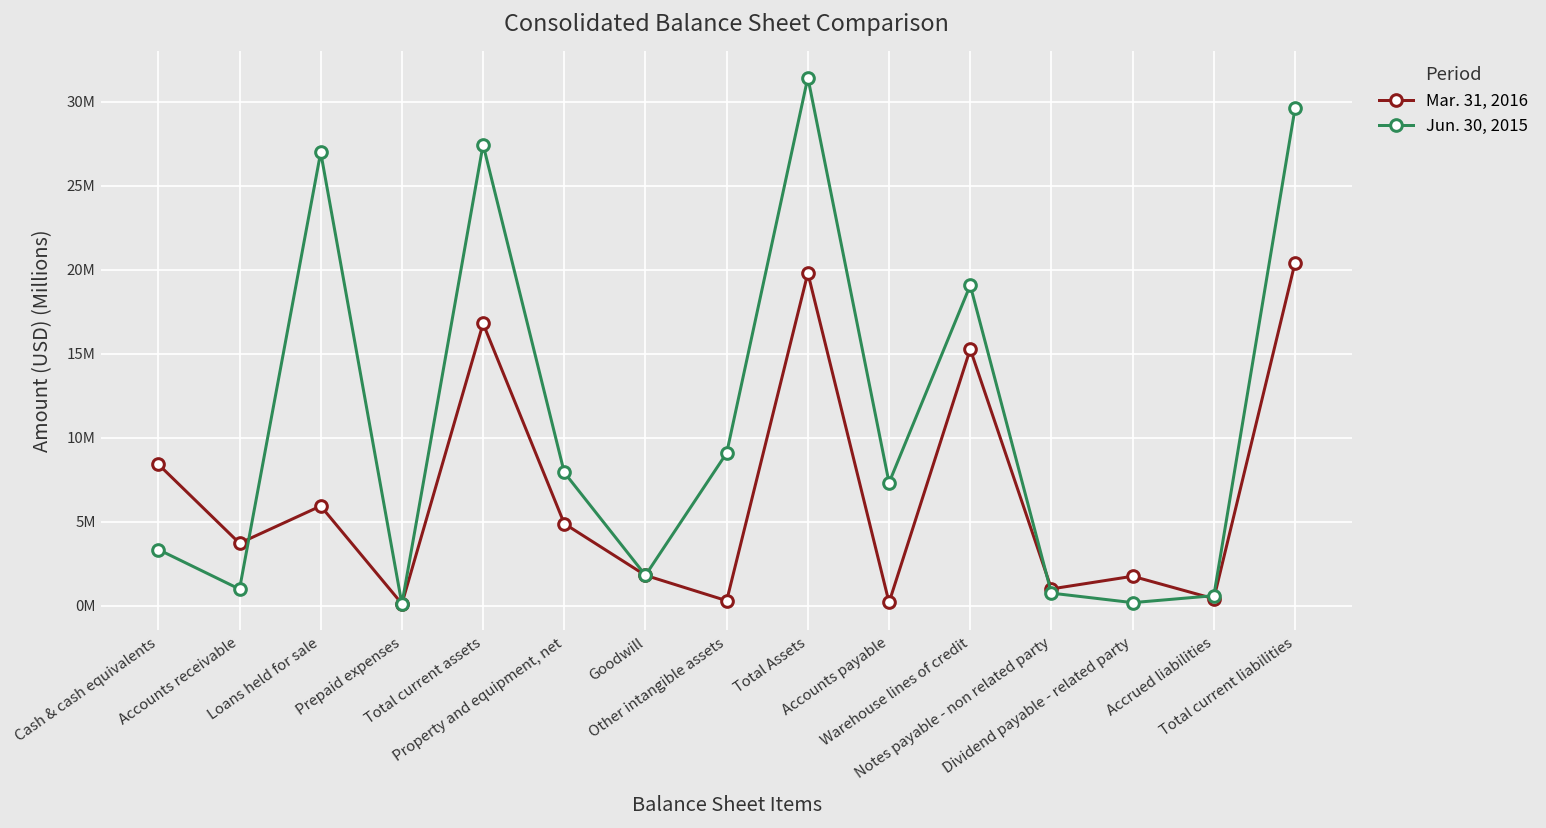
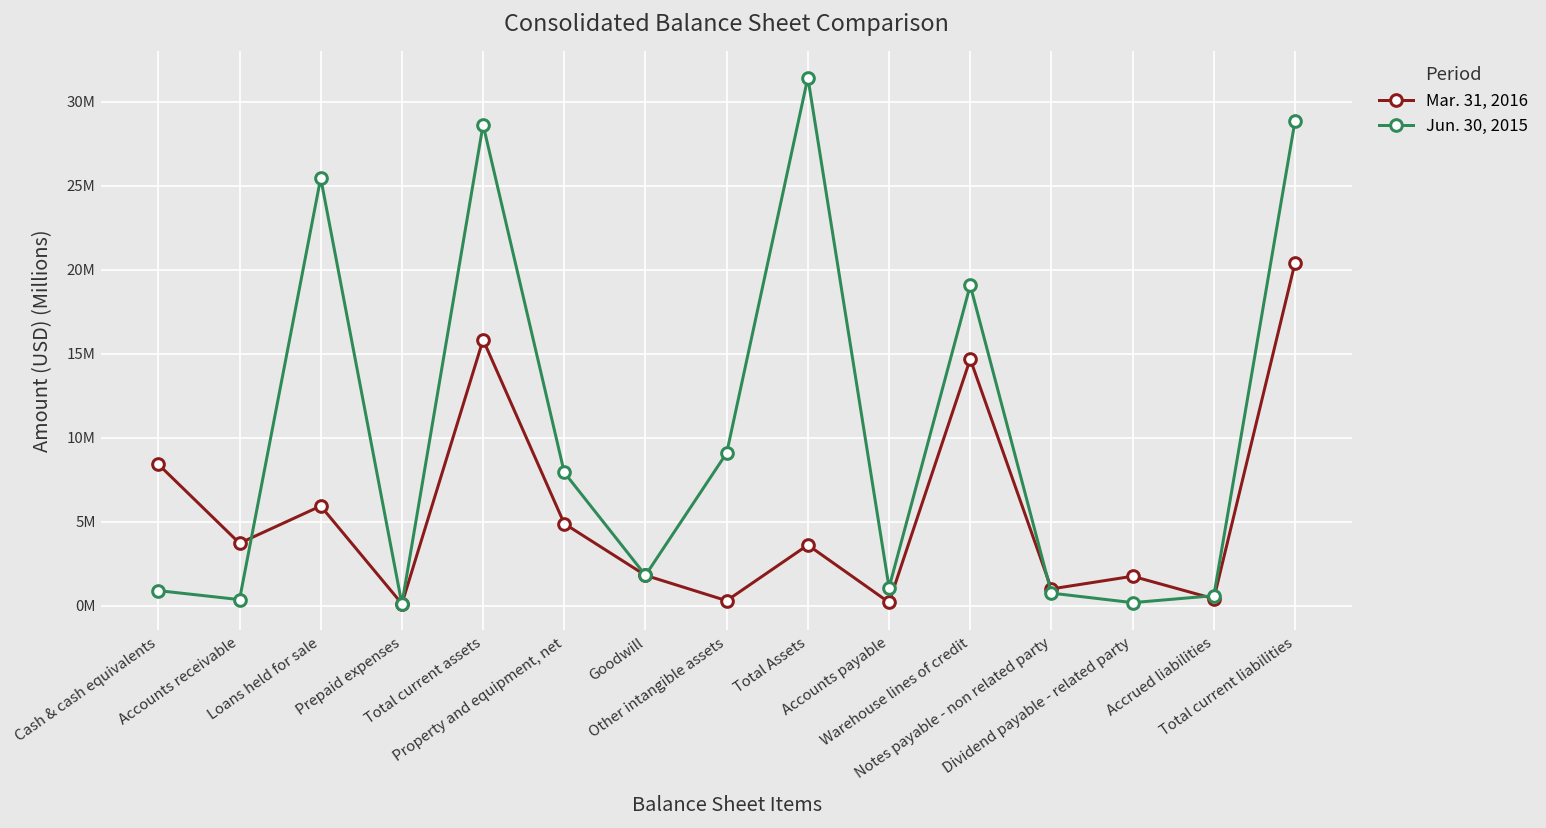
  {
    "Mar. 31, 2016": {
      "Cash & cash equivalents": 8400000,
      "Accounts receivable": 3700000,
      "Loans held for sale": 5900000,
-     "Total current assets": 16800000,
+     "Total current assets": 15800000,
      "Property and equipment, net": 4900000,
      "Other intangible assets": 300000,
-     "Total Assets": 19800000,
+     "Total Assets": 3600000,
      "Accounts payable": 200000,
-     "Warehouse lines of credit": 15300000,
+     "Warehouse lines of credit": 14700000,
      "Notes payable - non related party": 1000000,
      "Dividend payable - related party": 1800000,
      "Total current liabilities": 20400000
    },
    "Jun. 30, 2015": {
-     "Cash & cash equivalents": 3300000,
-     "Accounts receivable": 1000000,
-     "Loans held for sale": 27000000,
-     "Total current assets": 27400000,
+     "Cash & cash equivalents": 900000,
+     "Accounts receivable": 400000,
+     "Loans held for sale": 25500000,
+     "Total current assets": 28600000,
      "Property and equipment, net": 7900000,
      "Other intangible assets": 9100000,
      "Total Assets": 31400000,
-     "Accounts payable": 7300000,
+     "Accounts payable": 1100000,
      "Warehouse lines of credit": 19100000,
      "Notes payable - non related party": 800000,
      "Dividend payable - related party": 200000,
-     "Total current liabilities": 29600000
+     "Total current liabilities": 28900000
    }
  }
